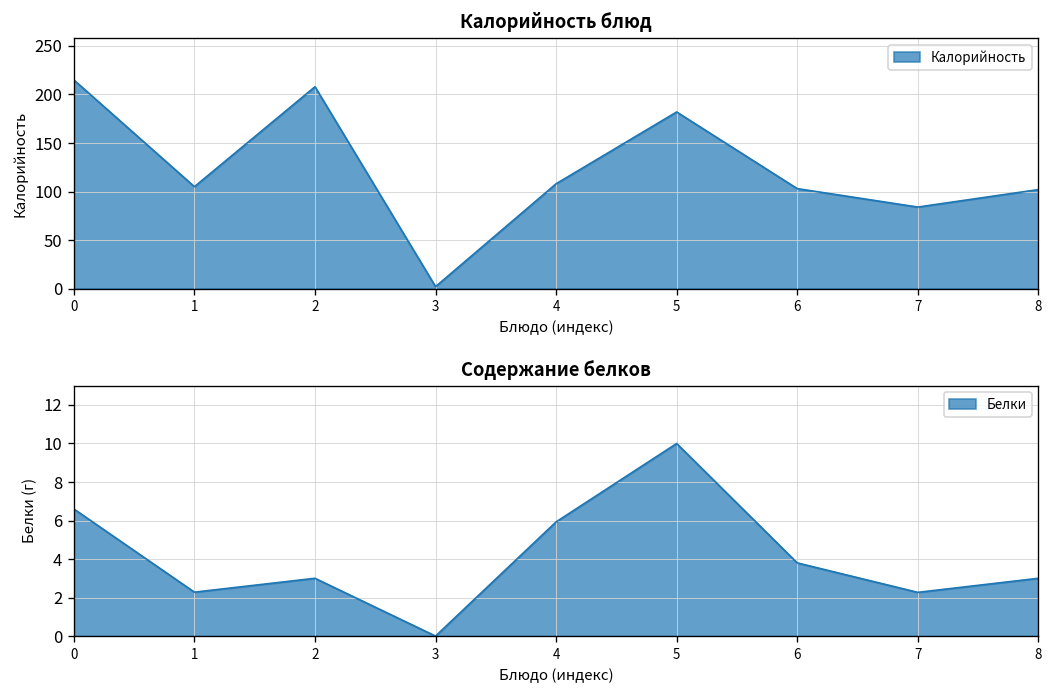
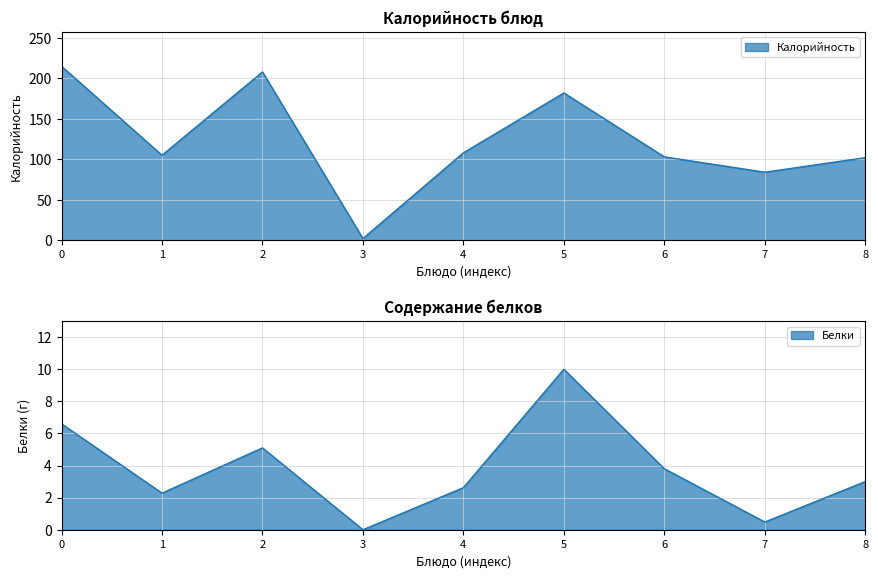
  {
    "Калорийность блюд": {
      "0": 220,
      "1": 110,
      "2": 210,
      "3": 0,
      "4": 110,
      "5": 180,
      "6": 100,
      "7": 80,
      "8": 100
    },
    "Содержание белков": {
      "0": 6.6,
      "1": 2.3,
-     "2": 3.0,
+     "2": 5.1,
      "3": 0.0,
-     "4": 5.9,
+     "4": 2.6,
      "5": 10.0,
      "6": 3.8,
-     "7": 2.3,
+     "7": 0.5,
      "8": 3.0
    }
  }
